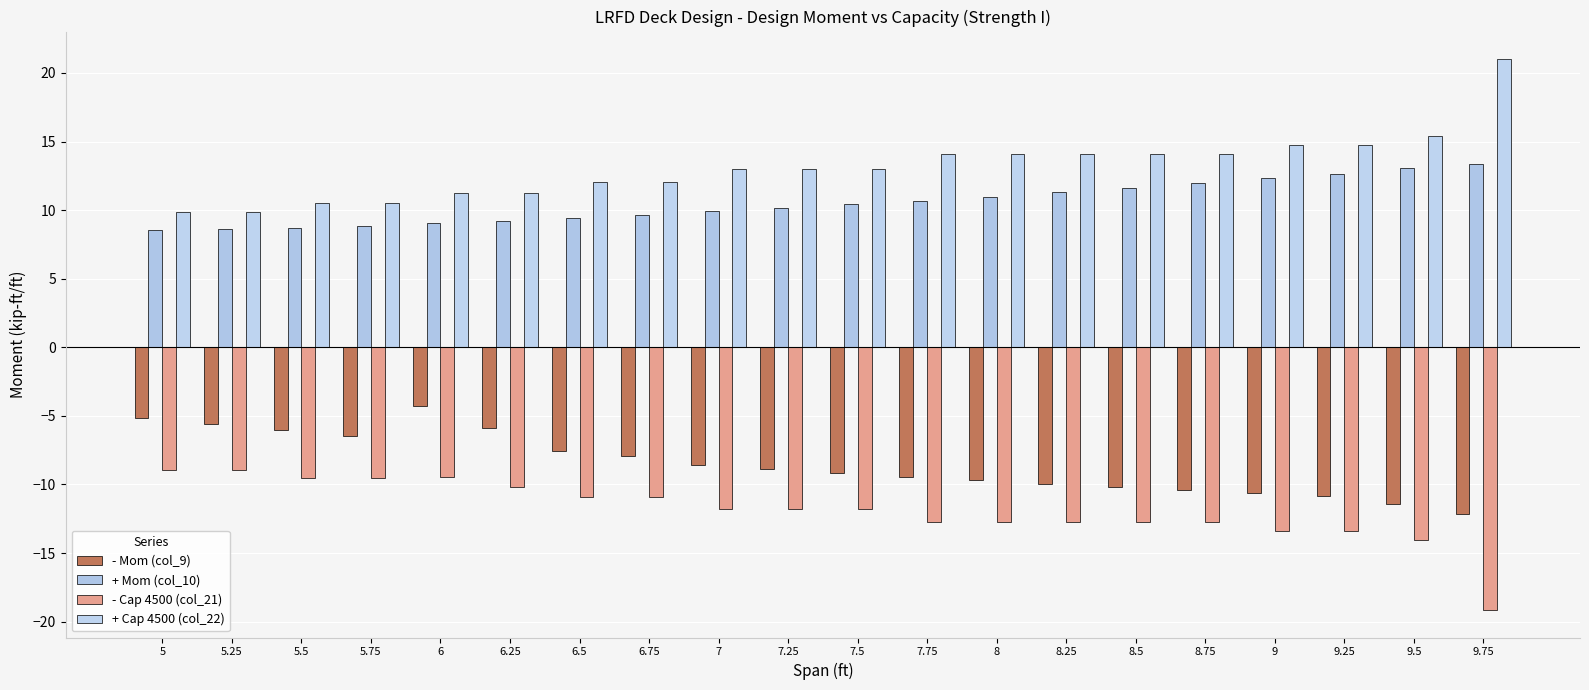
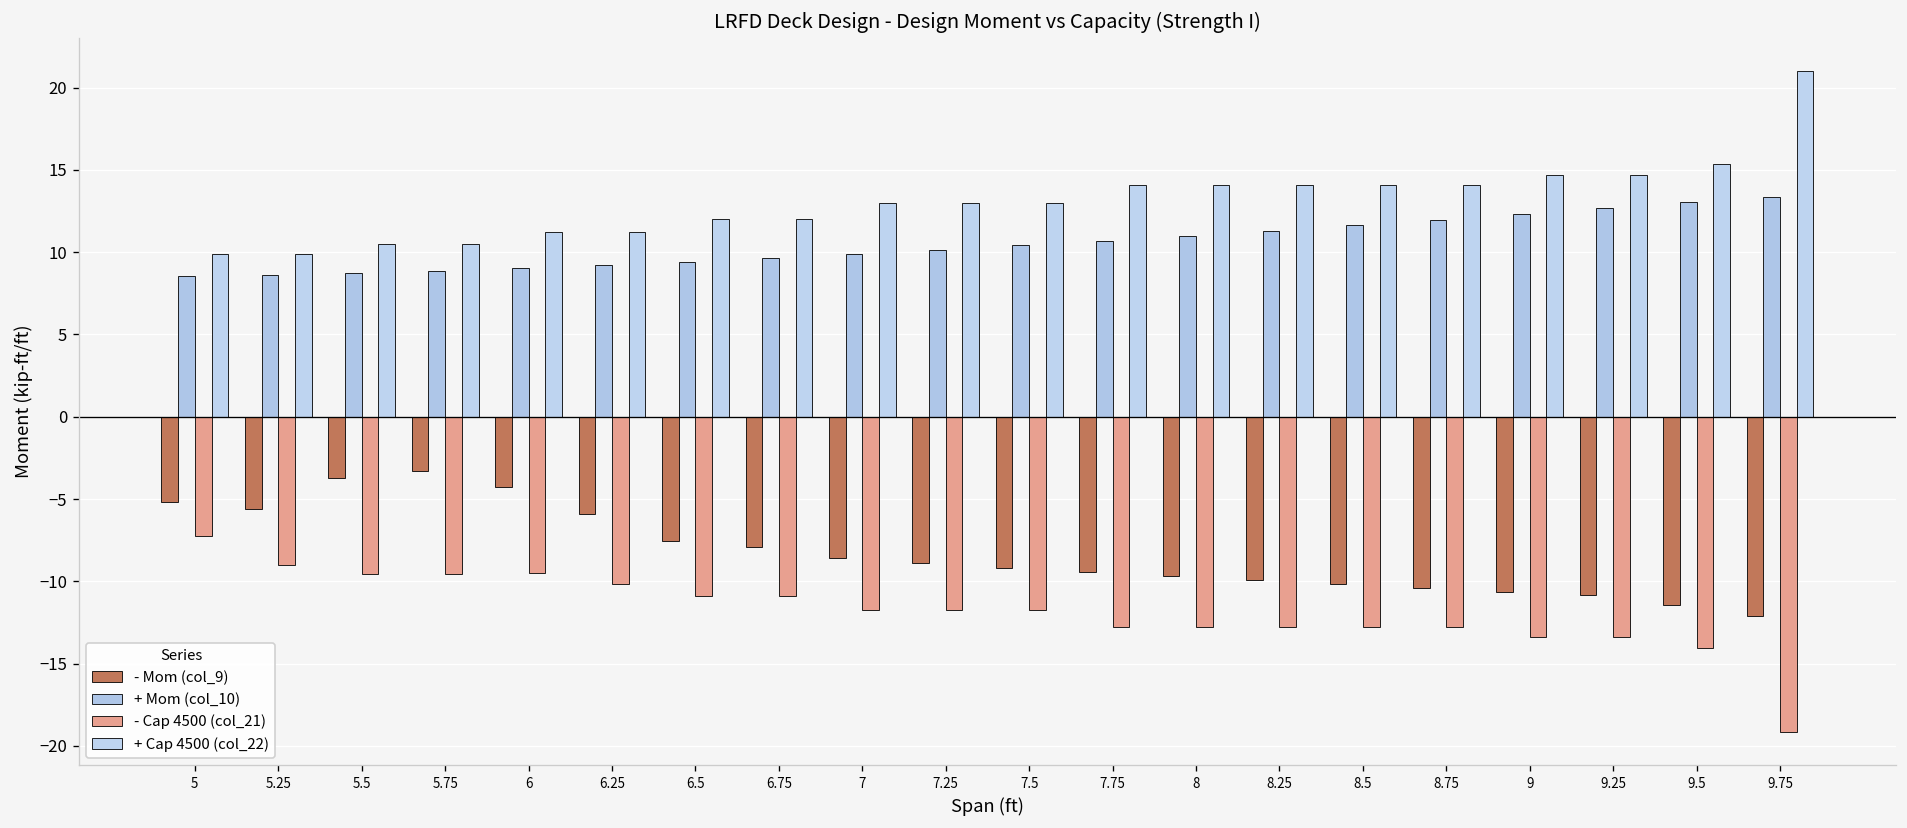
  {
    "- Mom (col_9)": {
      "5": -5.2,
      "5.25": -5.6,
-     "5.5": -6.0,
-     "5.75": -6.5,
+     "5.5": -3.7,
+     "5.75": -3.3,
      "6": -4.3,
      "6.25": -5.9,
      "6.5": -7.6,
      "6.75": -7.9,
      "7": -8.6,
      "7.25": -8.9,
      "7.5": -9.2,
      "7.75": -9.4,
      "8": -9.7,
      "8.25": -9.9,
      "8.5": -10.2,
      "8.75": -10.4,
      "9": -10.6,
      "9.25": -10.8,
      "9.5": -11.4,
      "9.75": -12.1
    },
    "- Cap 4500 (col_21)": {
-     "5": -9.0,
+     "5": -7.2,
      "5.25": -9.0,
      "5.5": -9.5,
      "5.75": -9.5,
      "6": -9.5,
      "6.25": -10.2,
      "6.5": -10.9,
      "6.75": -10.9,
      "7": -11.8,
      "7.25": -11.8,
      "7.5": -11.8,
      "7.75": -12.7,
      "8": -12.7,
      "8.25": -12.7,
      "8.5": -12.7,
      "8.75": -12.7,
      "9": -13.4,
      "9.25": -13.4,
      "9.5": -14.1,
      "9.75": -19.1
    }
  }
